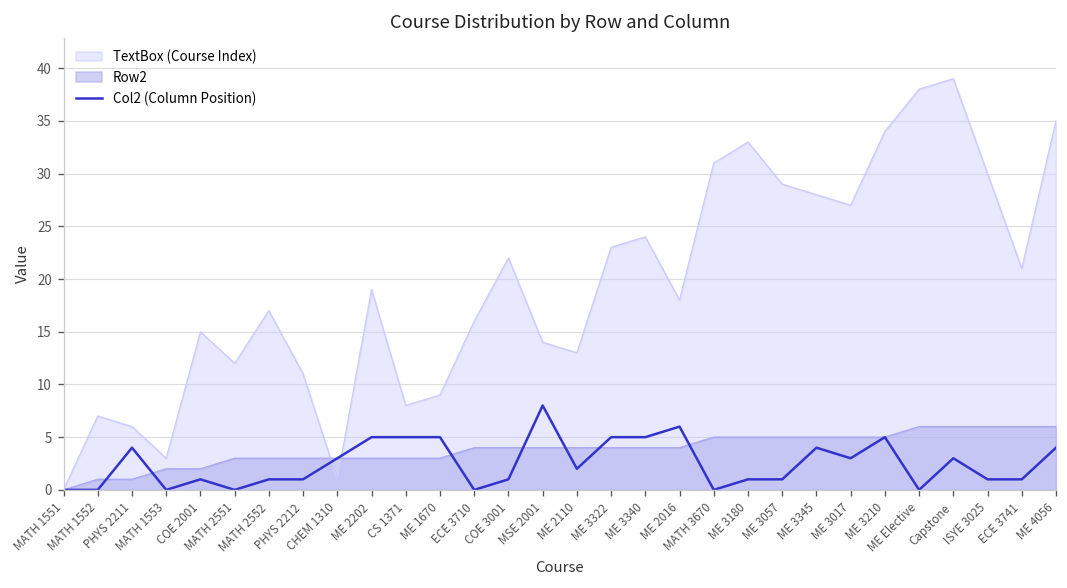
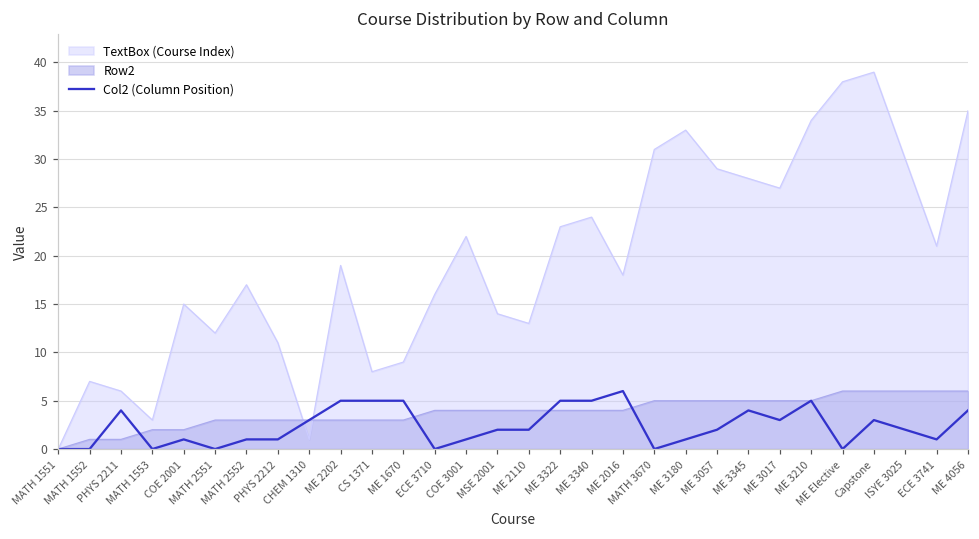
  {
    "Col2 (Column Position)": {
      "MATH 1552": 0,
      "PHYS 2211": 4,
      "MATH 1553": 0,
      "COE 2001": 1,
      "MATH 2551": 0,
      "MATH 2552": 1,
      "PHYS 2212": 1,
      "ME 2202": 5,
      "CS 1371": 5,
      "ME 1670": 5,
      "ECE 3710": 0,
      "COE 3001": 1,
-     "MSE 2001": 8,
+     "MSE 2001": 2,
      "ME 2110": 2,
      "ME 3322": 5,
      "ME 3340": 5,
      "ME 2016": 6,
      "MATH 3670": 0,
      "ME 3180": 1,
-     "ME 3057": 1,
+     "ME 3057": 2,
      "ME 3345": 4,
      "ME 3017": 3,
      "ME Elective": 0,
      "Capstone": 3,
-     "ISYE 3025": 1,
+     "ISYE 3025": 2,
      "ECE 3741": 1,
      "ME 4056": 4
    }
  }
